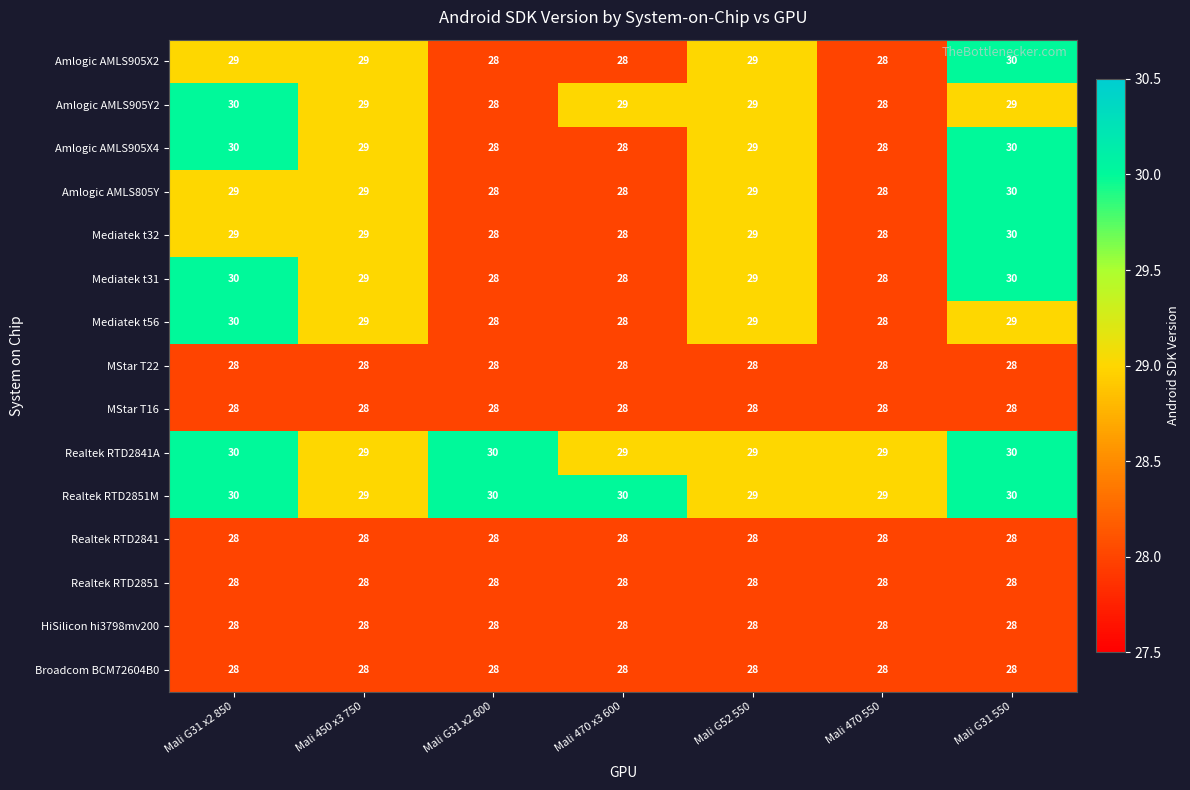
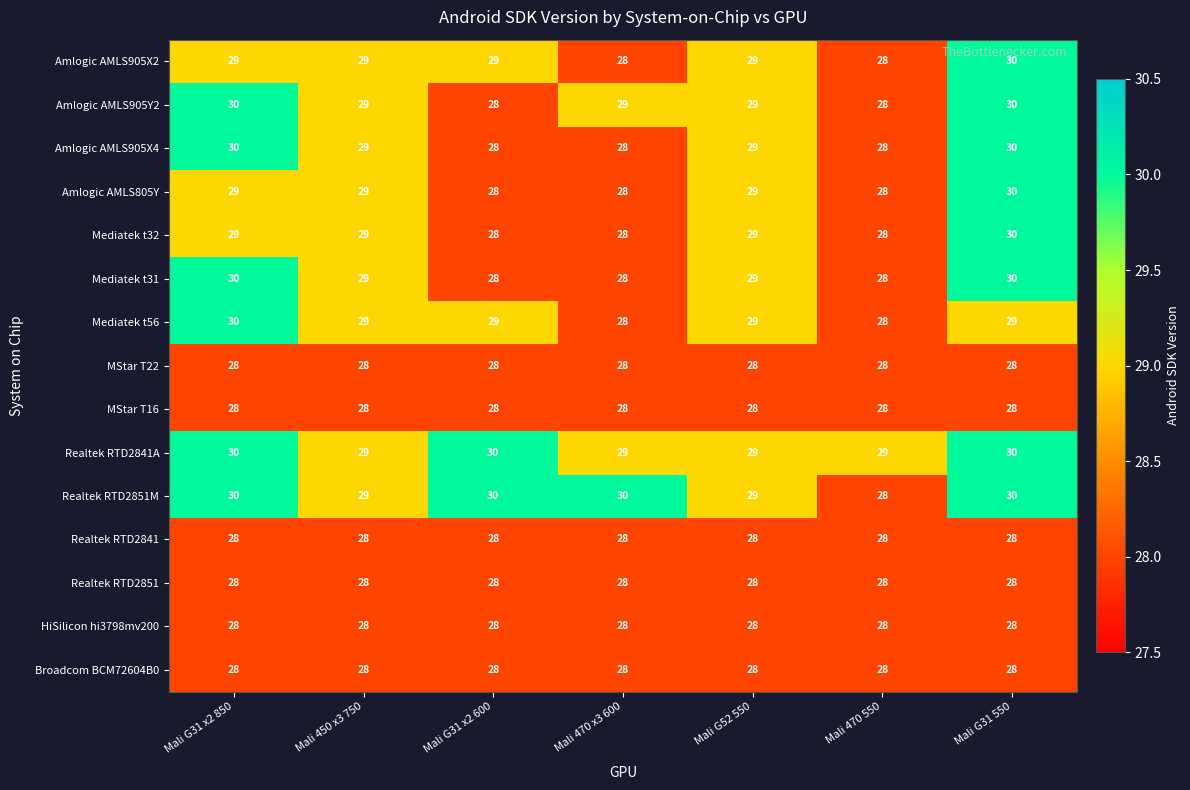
  {
    "Amlogic AMLS905X2": {
      "Mali G31 x2 850": 29,
      "Mali 450 x3 750": 29,
-     "Mali G31 x2 600": 28,
+     "Mali G31 x2 600": 29,
      "Mali 470 x3 600": 28,
      "Mali G52 550": 29,
      "Mali 470 550": 28
    },
    "Amlogic AMLS905Y2": {
      "Mali G31 x2 850": 30,
      "Mali 450 x3 750": 29,
      "Mali G31 x2 600": 28,
      "Mali 470 x3 600": 29,
      "Mali G52 550": 29,
      "Mali 470 550": 28,
-     "Mali G31 550": 29
+     "Mali G31 550": 30
    },
    "Amlogic AMLS905X4": {
      "Mali G31 x2 850": 30,
      "Mali 450 x3 750": 29,
      "Mali G31 x2 600": 28,
      "Mali 470 x3 600": 28,
      "Mali G52 550": 29,
      "Mali 470 550": 28,
      "Mali G31 550": 30
    },
    "Amlogic AMLS805Y": {
      "Mali G31 x2 850": 29,
      "Mali 450 x3 750": 29,
      "Mali G31 x2 600": 28,
      "Mali 470 x3 600": 28,
      "Mali G52 550": 29,
      "Mali 470 550": 28,
      "Mali G31 550": 30
    },
    "Mediatek t32": {
      "Mali G31 x2 850": 29,
      "Mali 450 x3 750": 29,
      "Mali G31 x2 600": 28,
      "Mali 470 x3 600": 28,
      "Mali G52 550": 29,
      "Mali 470 550": 28,
      "Mali G31 550": 30
    },
    "Mediatek t31": {
      "Mali G31 x2 850": 30,
      "Mali 450 x3 750": 29,
      "Mali G31 x2 600": 28,
      "Mali 470 x3 600": 28,
      "Mali G52 550": 29,
      "Mali 470 550": 28,
      "Mali G31 550": 30
    },
    "Mediatek t56": {
      "Mali G31 x2 850": 30,
      "Mali 450 x3 750": 29,
-     "Mali G31 x2 600": 28,
+     "Mali G31 x2 600": 29,
      "Mali 470 x3 600": 28,
      "Mali G52 550": 29,
      "Mali 470 550": 28,
      "Mali G31 550": 29
    },
    "MStar T22": {
      "Mali G31 x2 850": 28,
      "Mali 450 x3 750": 28,
      "Mali G31 x2 600": 28,
      "Mali 470 x3 600": 28,
      "Mali G52 550": 28,
      "Mali 470 550": 28,
      "Mali G31 550": 28
    },
    "MStar T16": {
      "Mali G31 x2 850": 28,
      "Mali 450 x3 750": 28,
      "Mali G31 x2 600": 28,
      "Mali 470 x3 600": 28,
      "Mali G52 550": 28,
      "Mali 470 550": 28,
      "Mali G31 550": 28
    },
    "Realtek RTD2841A": {
      "Mali G31 x2 850": 30,
      "Mali 450 x3 750": 29,
      "Mali G31 x2 600": 30,
      "Mali 470 x3 600": 29,
      "Mali G52 550": 29,
      "Mali 470 550": 29,
      "Mali G31 550": 30
    },
    "Realtek RTD2851M": {
      "Mali G31 x2 850": 30,
      "Mali 450 x3 750": 29,
      "Mali G31 x2 600": 30,
      "Mali 470 x3 600": 30,
      "Mali G52 550": 29,
-     "Mali 470 550": 29,
+     "Mali 470 550": 28,
      "Mali G31 550": 30
    },
    "Realtek RTD2841": {
      "Mali G31 x2 850": 28,
      "Mali 450 x3 750": 28,
      "Mali G31 x2 600": 28,
      "Mali 470 x3 600": 28,
      "Mali G52 550": 28,
      "Mali 470 550": 28,
      "Mali G31 550": 28
    },
    "Realtek RTD2851": {
      "Mali G31 x2 850": 28,
      "Mali 450 x3 750": 28,
      "Mali G31 x2 600": 28,
      "Mali 470 x3 600": 28,
      "Mali G52 550": 28,
      "Mali 470 550": 28,
      "Mali G31 550": 28
    },
    "HiSilicon hi3798mv200": {
      "Mali G31 x2 850": 28,
      "Mali 450 x3 750": 28,
      "Mali G31 x2 600": 28,
      "Mali 470 x3 600": 28,
      "Mali G52 550": 28,
      "Mali 470 550": 28,
      "Mali G31 550": 28
    },
    "Broadcom BCM72604B0": {
      "Mali G31 x2 850": 28,
      "Mali 450 x3 750": 28,
      "Mali G31 x2 600": 28,
      "Mali 470 x3 600": 28,
      "Mali G52 550": 28,
      "Mali 470 550": 28,
      "Mali G31 550": 28
    }
  }
